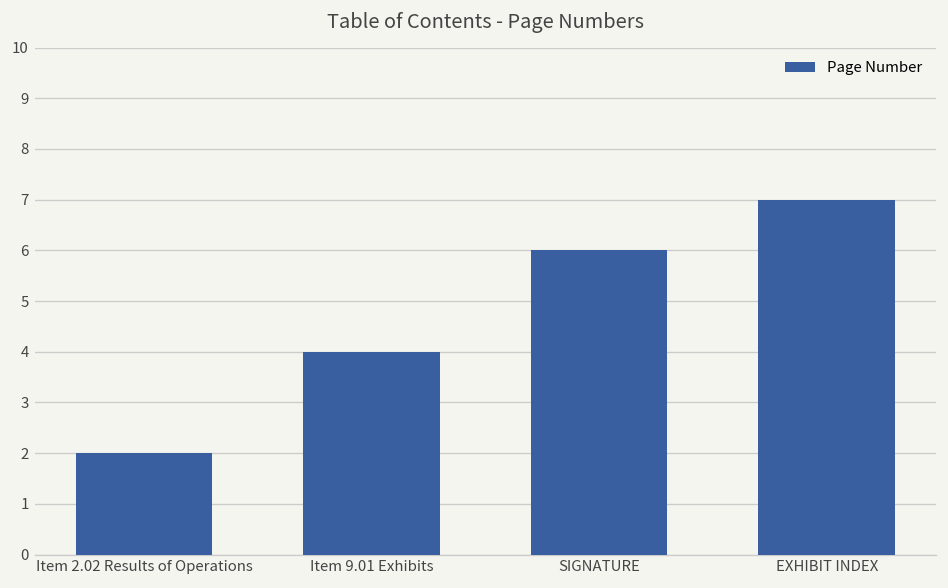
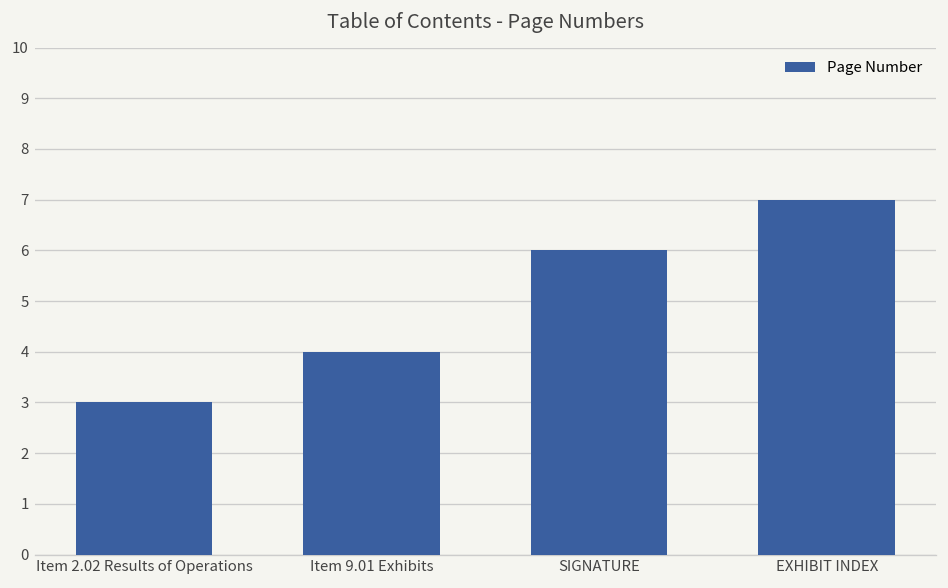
  {
-   "Item 2.02 Results of Operations": 2,
+   "Item 2.02 Results of Operations": 3,
    "Item 9.01 Exhibits": 4,
    "SIGNATURE": 6,
    "EXHIBIT INDEX": 7
  }
